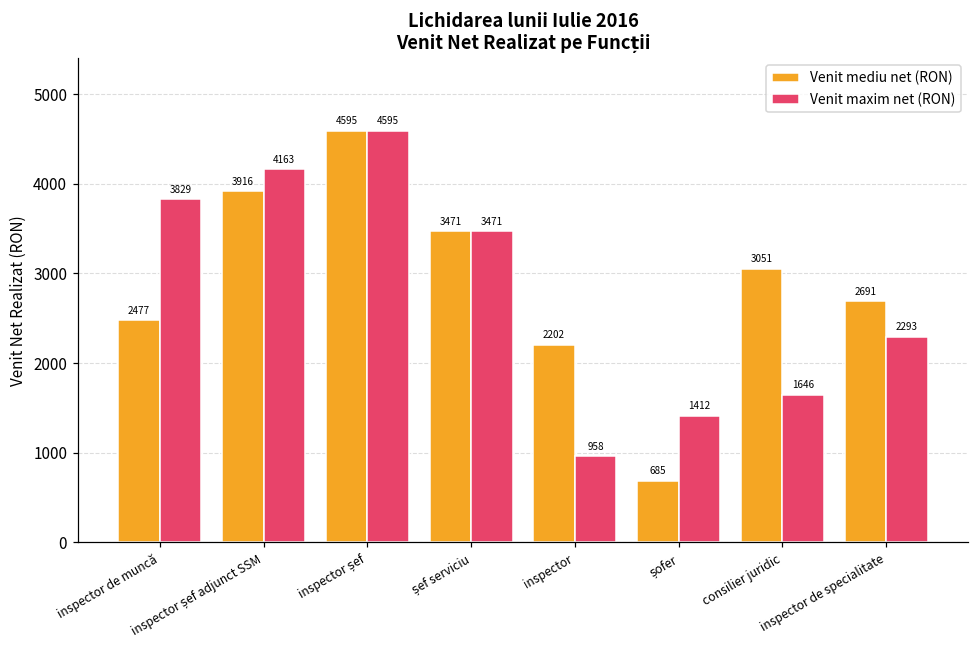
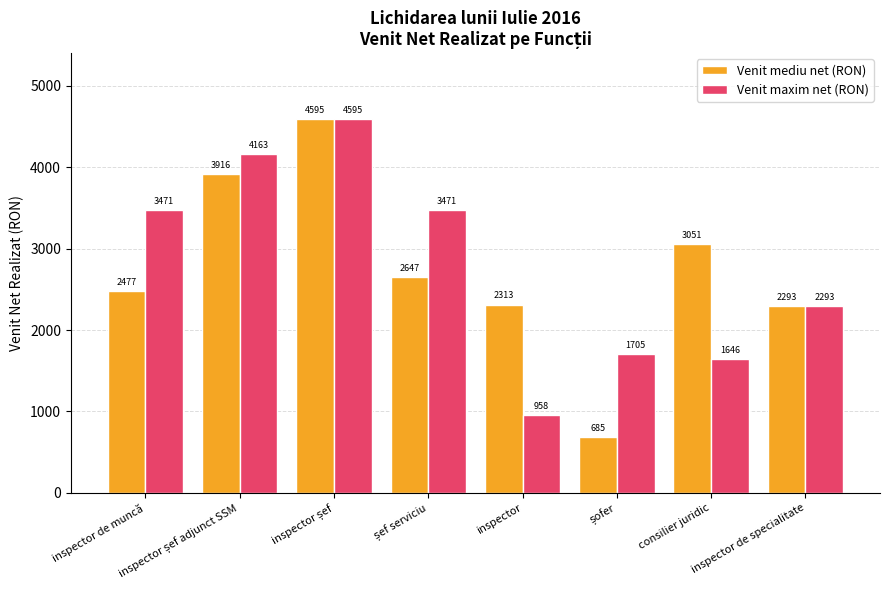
  {
    "Venit mediu net (RON)": {
      "inspector de muncă": 2477,
      "inspector șef adjunct SSM": 3916,
      "inspector șef": 4595,
-     "șef serviciu": 3471,
-     "inspector": 2202,
+     "șef serviciu": 2647,
+     "inspector": 2313,
      "șofer": 685,
      "consilier juridic": 3051,
-     "inspector de specialitate": 2691
+     "inspector de specialitate": 2293
    },
    "Venit maxim net (RON)": {
-     "inspector de muncă": 3829,
+     "inspector de muncă": 3471,
      "inspector șef adjunct SSM": 4163,
      "inspector șef": 4595,
      "șef serviciu": 3471,
      "inspector": 958,
-     "șofer": 1412,
+     "șofer": 1705,
      "consilier juridic": 1646,
      "inspector de specialitate": 2293
    }
  }
